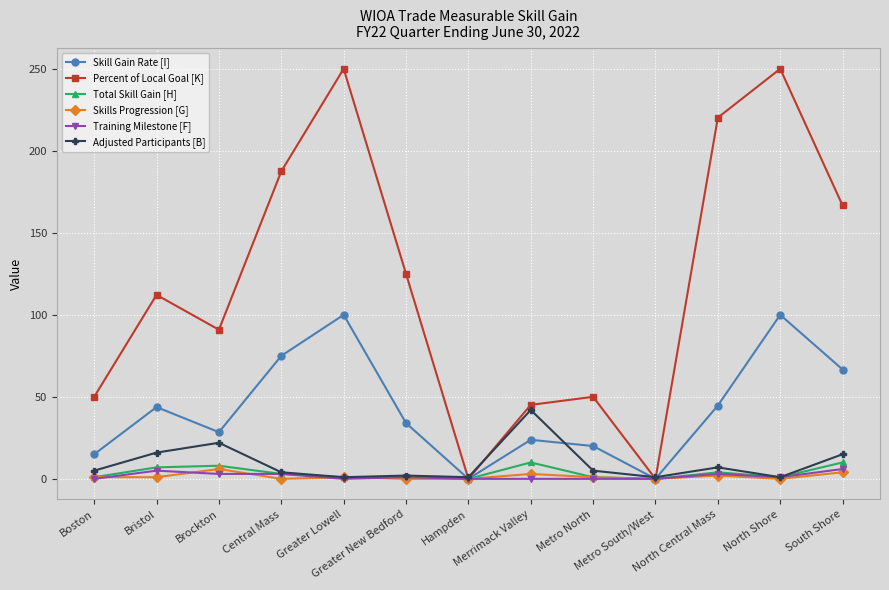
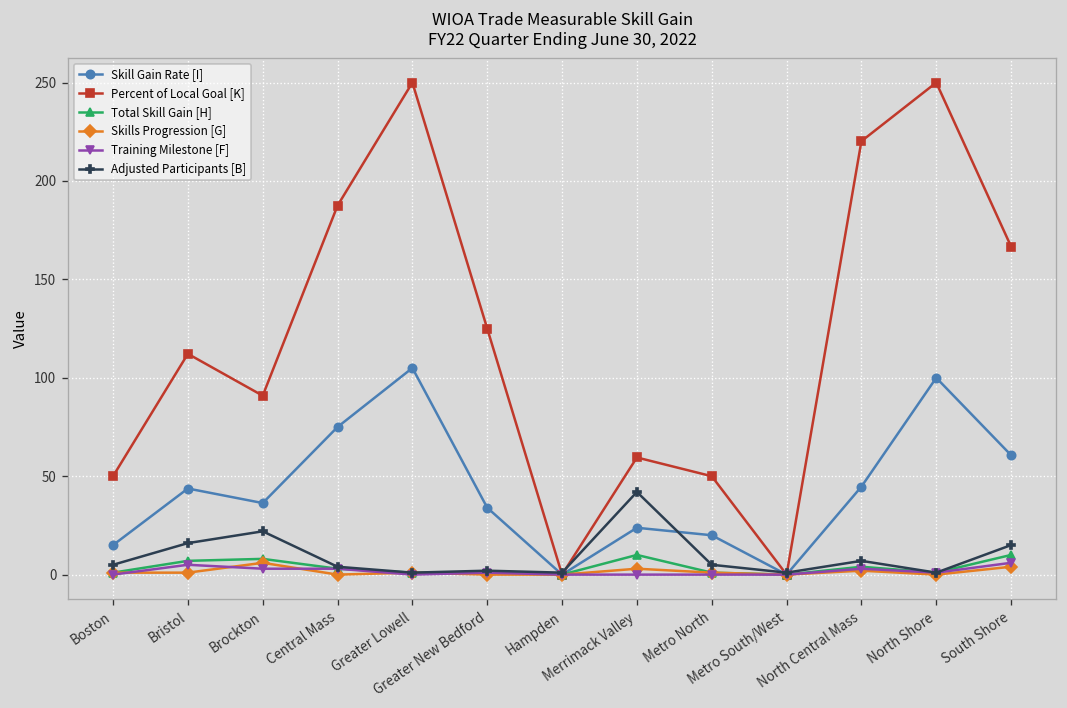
  {
    "Skill Gain Rate [I]": {
      "Boston": 15,
      "Bristol": 44,
-     "Brockton": 28,
+     "Brockton": 36,
      "Central Mass": 75,
-     "Greater Lowell": 100,
+     "Greater Lowell": 105,
      "Greater New Bedford": 34,
      "Merrimack Valley": 24,
      "Metro North": 20,
      "North Central Mass": 45,
      "North Shore": 100,
-     "South Shore": 67
+     "South Shore": 61
    },
    "Percent of Local Goal [K]": {
      "Boston": 50,
      "Bristol": 112,
      "Brockton": 91,
      "Central Mass": 188,
      "Greater Lowell": 250,
      "Greater New Bedford": 125,
-     "Merrimack Valley": 45,
+     "Merrimack Valley": 60,
      "Metro North": 50,
      "North Central Mass": 220,
      "North Shore": 250,
      "South Shore": 167
    },
    "Total Skill Gain [H]": {
      "Bristol": 7,
      "Brockton": 8,
      "Merrimack Valley": 10,
      "South Shore": 10
    },
    "Skills Progression [G]": {
      "Bristol": 1,
      "Brockton": 6,
      "Central Mass": 0,
      "Merrimack Valley": 3,
      "South Shore": 4
    },
    "Training Milestone [F]": {
      "Bristol": 5,
      "Brockton": 3,
      "Merrimack Valley": 0,
      "South Shore": 6
    },
    "Adjusted Participants [B]": {
      "Boston": 5,
      "Bristol": 16,
      "Brockton": 22,
      "Merrimack Valley": 42,
      "Metro North": 5,
      "North Central Mass": 7,
      "South Shore": 15
    }
  }
